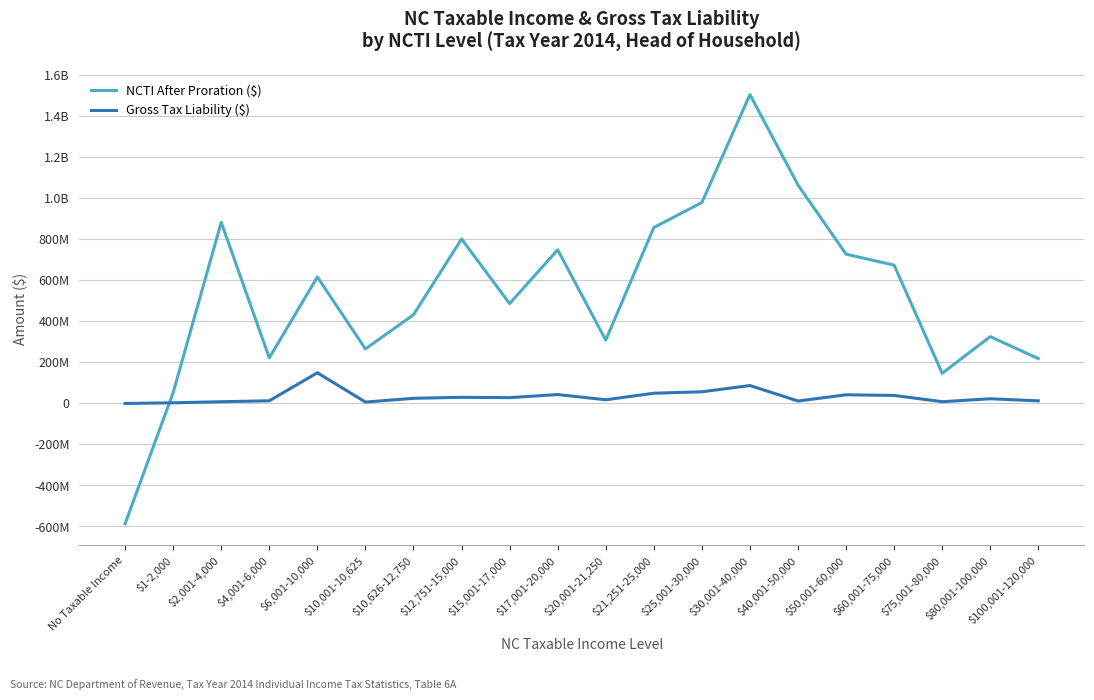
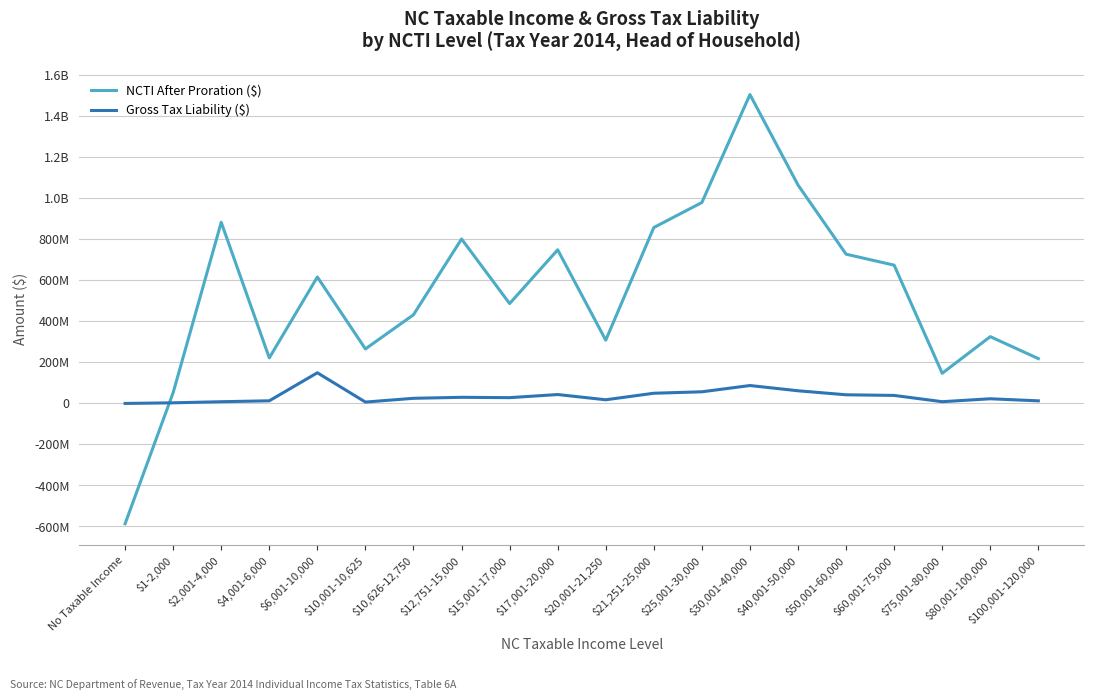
  {
    "NCTI After Proration ($)": {
      "No Taxable Income": -590000000,
      "$1-2,000": 50000000,
      "$2,001-4,000": 880000000,
      "$4,001-6,000": 220000000,
      "$6,001-10,000": 620000000,
      "$10,001-10,625": 270000000,
      "$10,626-12,750": 430000000,
      "$12,751-15,000": 800000000,
      "$15,001-17,000": 490000000,
      "$17,001-20,000": 750000000,
      "$20,001-21,250": 310000000,
      "$21,251-25,000": 860000000,
      "$25,001-30,000": 980000000,
      "$30,001-40,000": 1510000000,
      "$40,001-50,000": 1070000000,
      "$50,001-60,000": 730000000,
      "$60,001-75,000": 670000000,
      "$75,001-80,000": 150000000,
      "$80,001-100,000": 330000000,
      "$100,001-120,000": 220000000
    },
    "Gross Tax Liability ($)": {
      "No Taxable Income": 0,
      "$1-2,000": 0,
      "$2,001-4,000": 10000000,
      "$4,001-6,000": 10000000,
      "$6,001-10,000": 150000000,
      "$10,001-10,625": 10000000,
      "$10,626-12,750": 30000000,
      "$12,751-15,000": 30000000,
      "$15,001-17,000": 30000000,
      "$17,001-20,000": 40000000,
      "$20,001-21,250": 20000000,
      "$21,251-25,000": 50000000,
      "$25,001-30,000": 60000000,
      "$30,001-40,000": 90000000,
-     "$40,001-50,000": 10000000,
+     "$40,001-50,000": 60000000,
      "$50,001-60,000": 40000000,
      "$60,001-75,000": 40000000,
      "$75,001-80,000": 10000000,
      "$80,001-100,000": 20000000,
      "$100,001-120,000": 10000000
    }
  }
